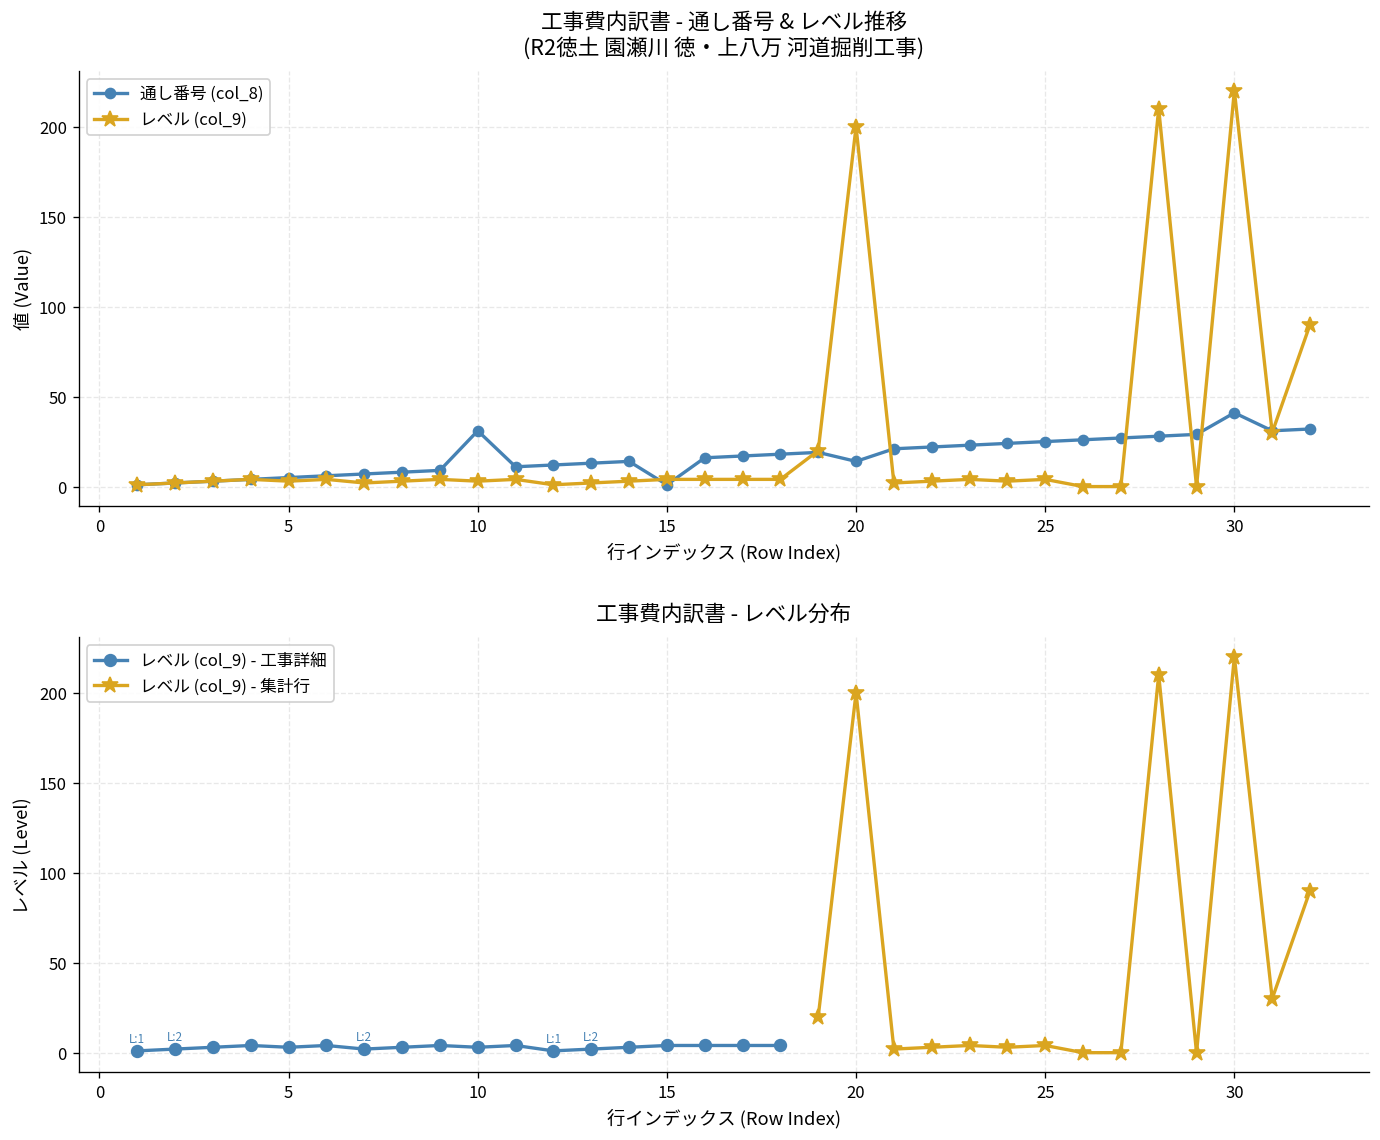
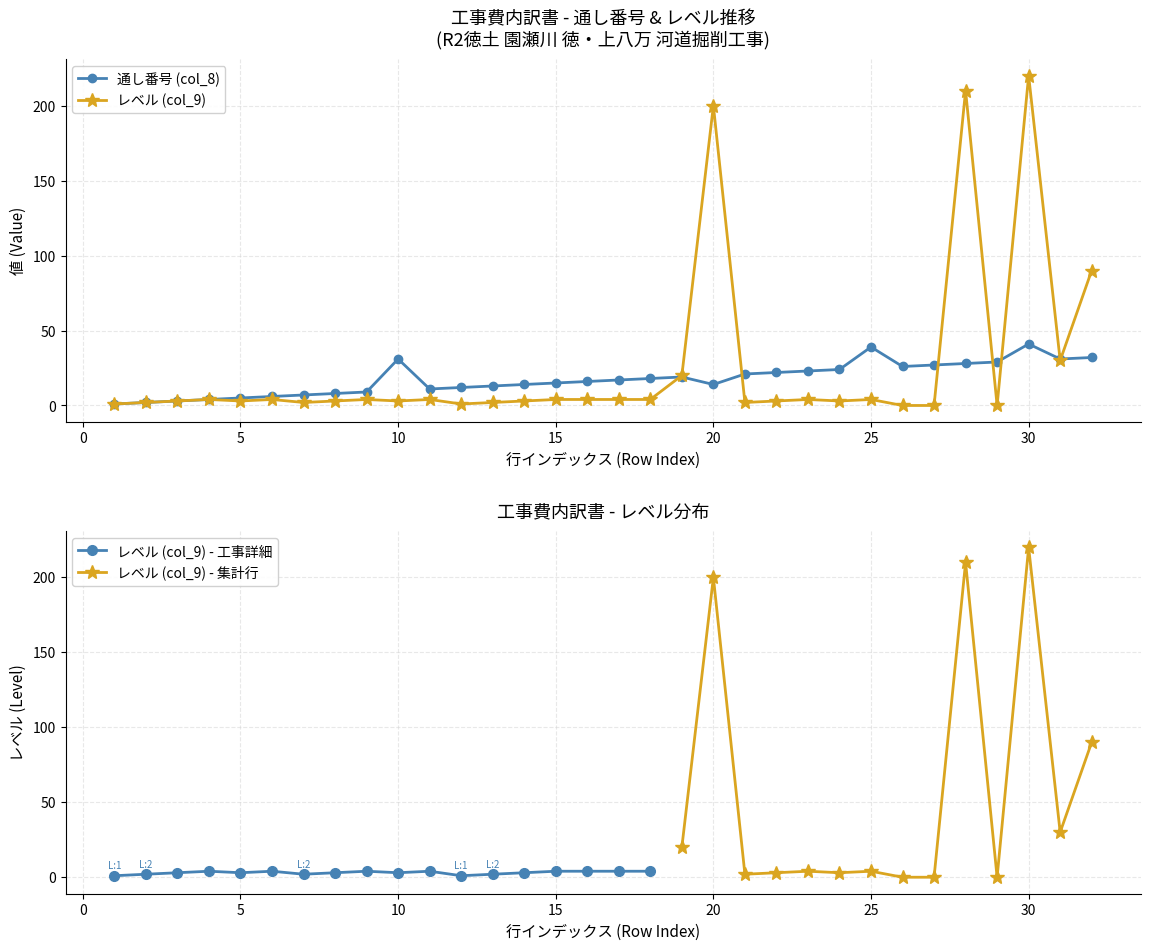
  {
    "工事費内訳書 - 通し番号 & レベル推移 (R2徳土 園瀬川 徳・上八万 河道掘削工事)": {
      "通し番号 (col_8)": {
        "5": 5,
        "10": 31,
-       "15": 1,
+       "15": 15,
        "20": 14,
-       "25": 25,
+       "25": 39,
        "30": 41
      },
      "レベル (col_9)": {
        "5": 3,
        "10": 3,
        "15": 4,
        "20": 200,
        "25": 4,
        "30": 220
      }
    },
    "工事費内訳書 - レベル分布": {
      "レベル (col_9) - 工事詳細": {
        "5": 3,
        "10": 3,
        "15": 4
      },
      "レベル (col_9) - 集計行": {
        "20": 200,
        "25": 4,
        "30": 220
      }
    }
  }
